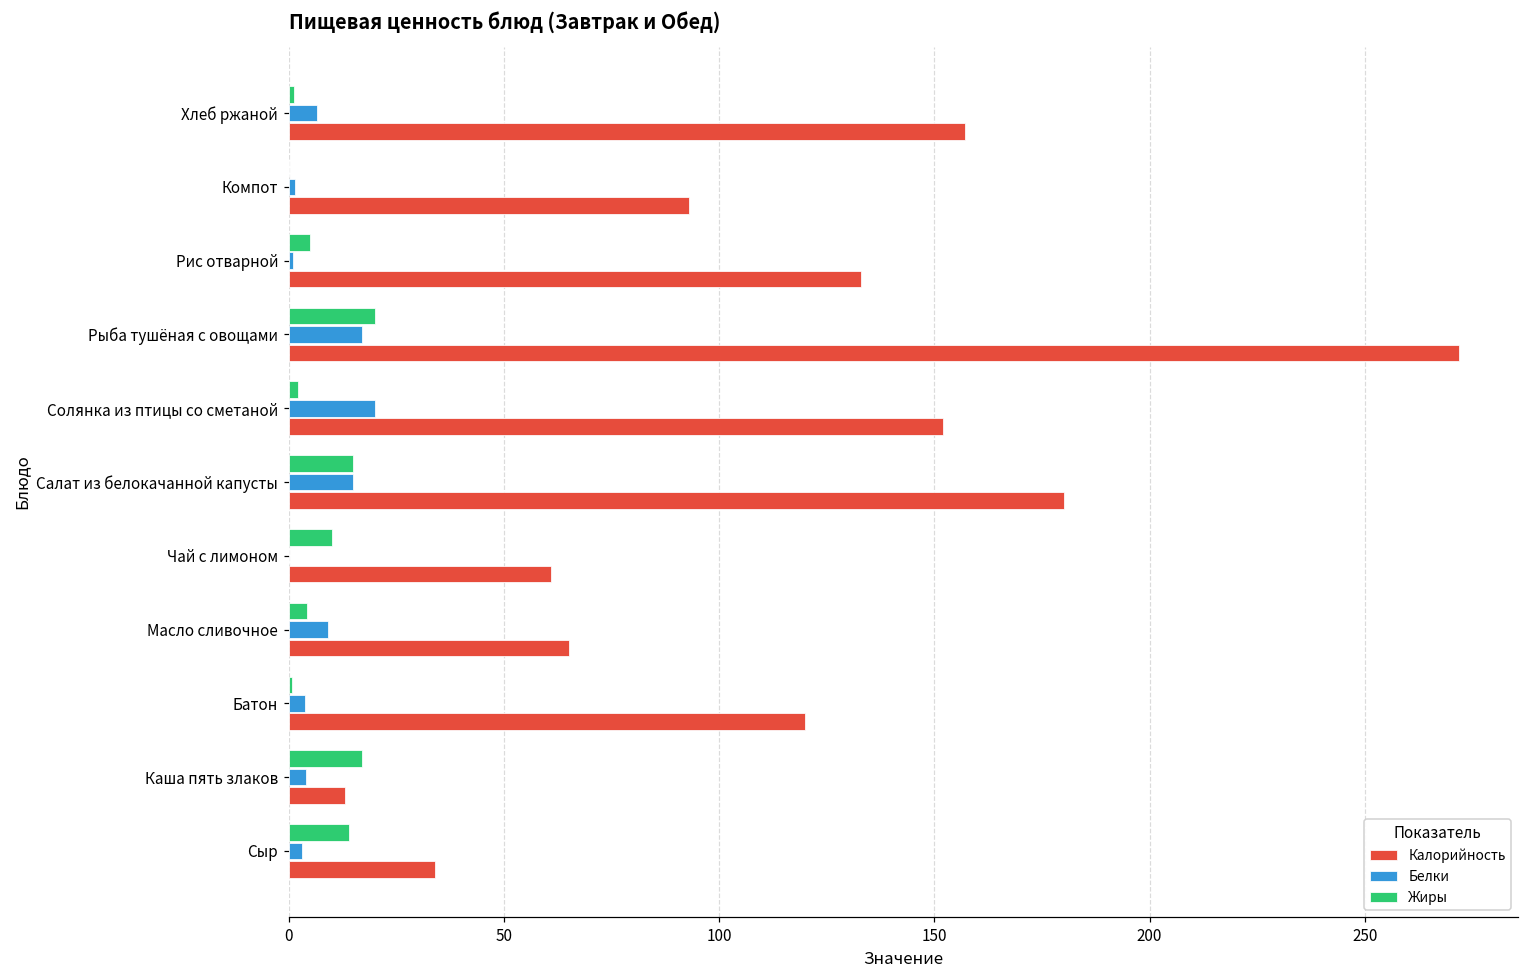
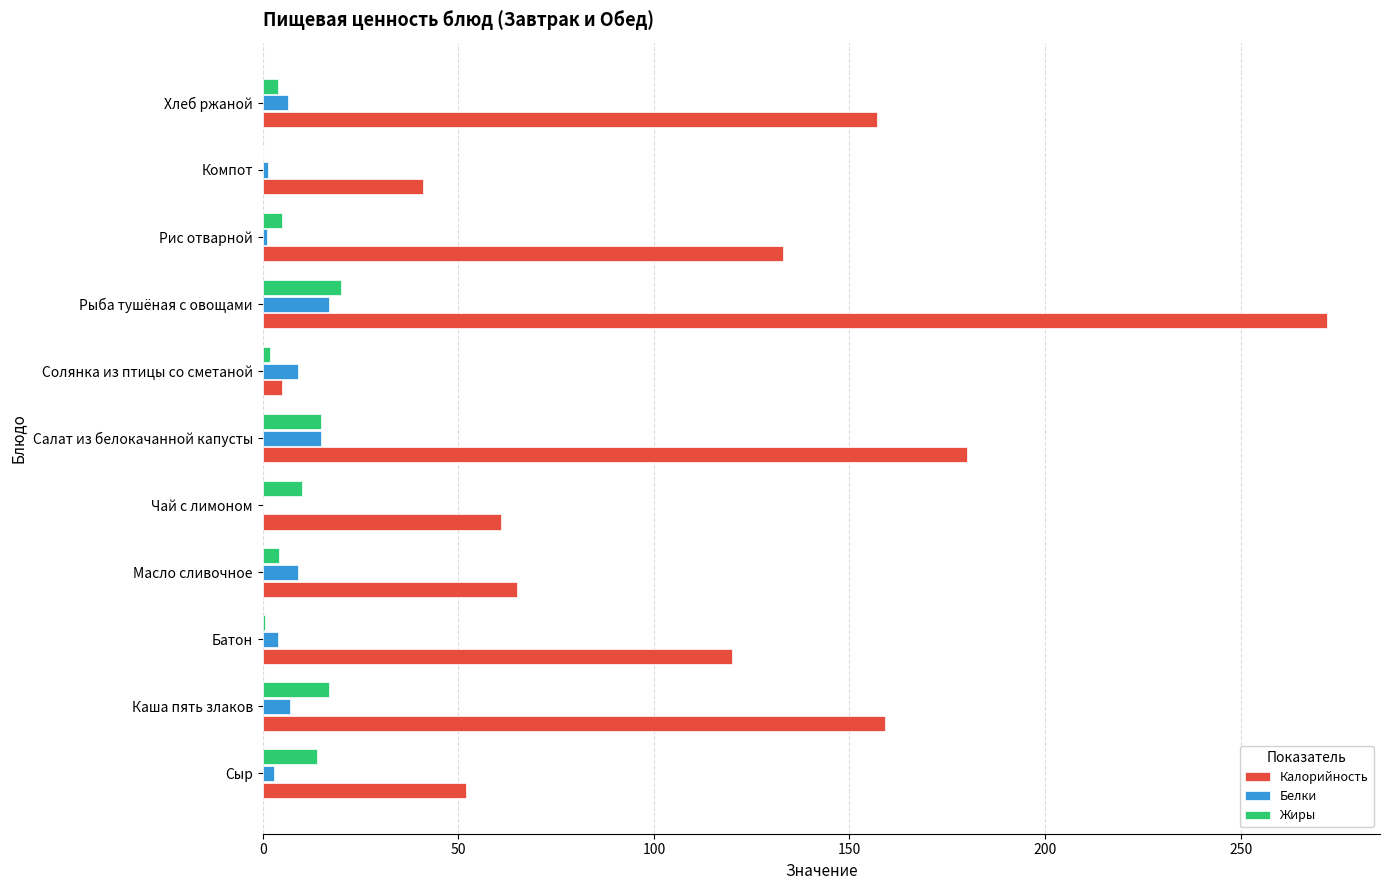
  {
    "Калорийность": {
      "Хлеб ржаной": 157,
-     "Компот": 93,
+     "Компот": 41,
      "Рис отварной": 133,
      "Рыба тушёная с овощами": 272,
-     "Солянка из птицы со сметаной": 152,
+     "Солянка из птицы со сметаной": 5,
      "Салат из белокачанной капусты": 180,
      "Чай с лимоном": 61,
      "Масло сливочное": 65,
      "Батон": 120,
-     "Каша пять злаков": 13,
-     "Сыр": 34
+     "Каша пять злаков": 159,
+     "Сыр": 52
    },
    "Белки": {
      "Хлеб ржаной": 7,
      "Компот": 1,
      "Рис отварной": 1,
      "Рыба тушёная с овощами": 17,
-     "Солянка из птицы со сметаной": 20,
+     "Солянка из птицы со сметаной": 9,
      "Салат из белокачанной капусты": 15,
      "Чай с лимоном": 0,
      "Масло сливочное": 9,
      "Батон": 4,
-     "Каша пять злаков": 4,
+     "Каша пять злаков": 7,
      "Сыр": 3
    },
    "Жиры": {
-     "Хлеб ржаной": 1,
+     "Хлеб ржаной": 4,
      "Компот": 0,
      "Рис отварной": 5,
      "Рыба тушёная с овощами": 20,
      "Солянка из птицы со сметаной": 2,
      "Салат из белокачанной капусты": 15,
      "Чай с лимоном": 10,
      "Масло сливочное": 4,
      "Каша пять злаков": 17,
      "Сыр": 14
    }
  }
